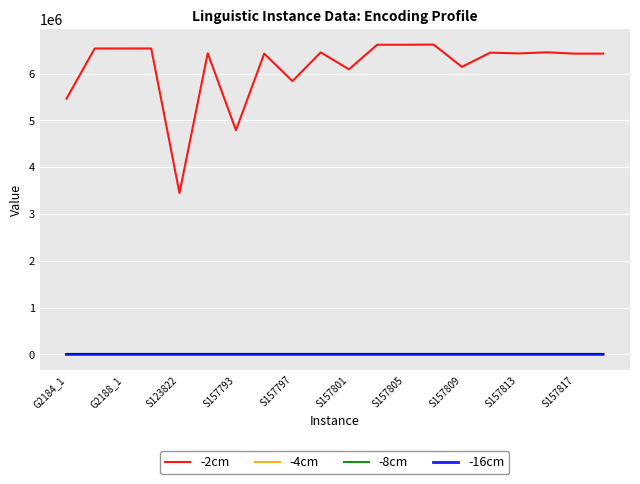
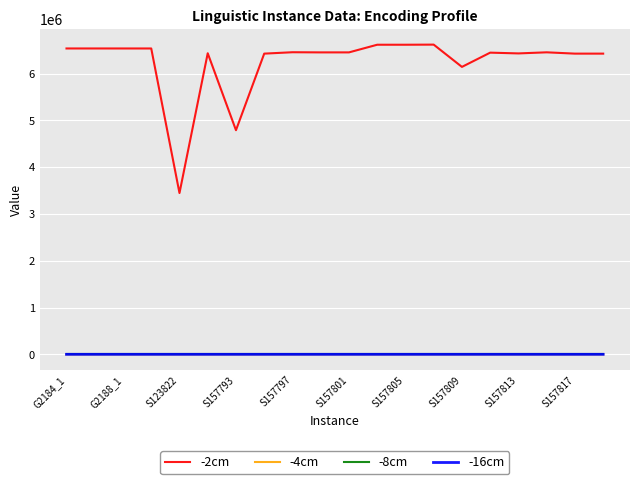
  {
    "-2cm": {
-     "G2184_1": 5500000,
+     "G2184_1": 6500000,
      "G2188_1": 6500000,
      "S123822": 3400000,
      "S157793": 4800000,
-     "S157797": 5800000,
-     "S157801": 6100000,
+     "S157797": 6500000,
+     "S157801": 6500000,
      "S157805": 6600000,
      "S157809": 6100000,
      "S157813": 6400000,
      "S157817": 6400000
    },
    "-16cm": {
      "G2184_1": 0,
      "G2188_1": 0,
      "S123822": 0,
      "S157793": 0,
      "S157797": 0,
      "S157801": 0,
      "S157805": 0,
      "S157809": 0,
      "S157813": 0,
      "S157817": 0
    }
  }
